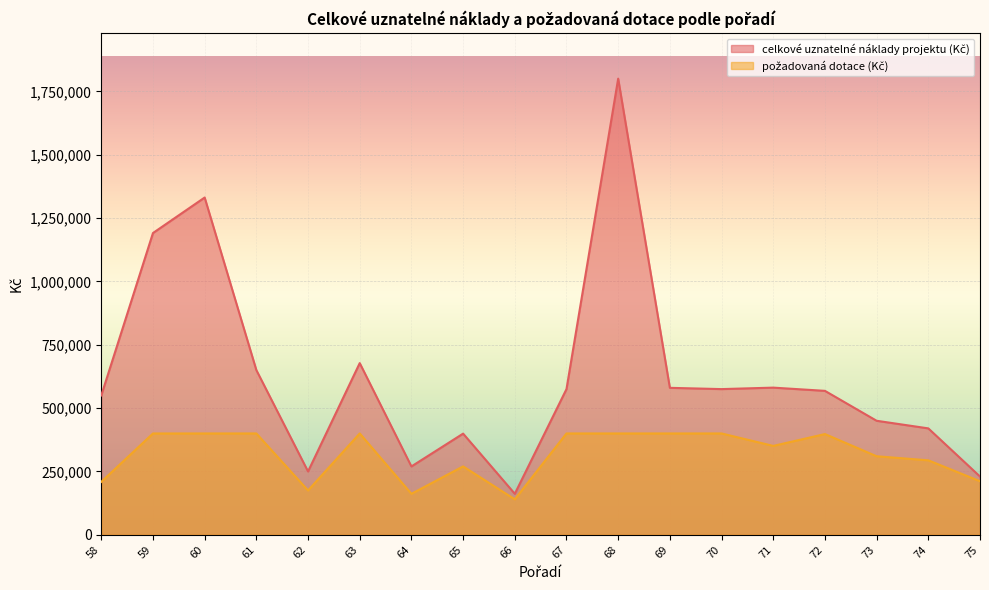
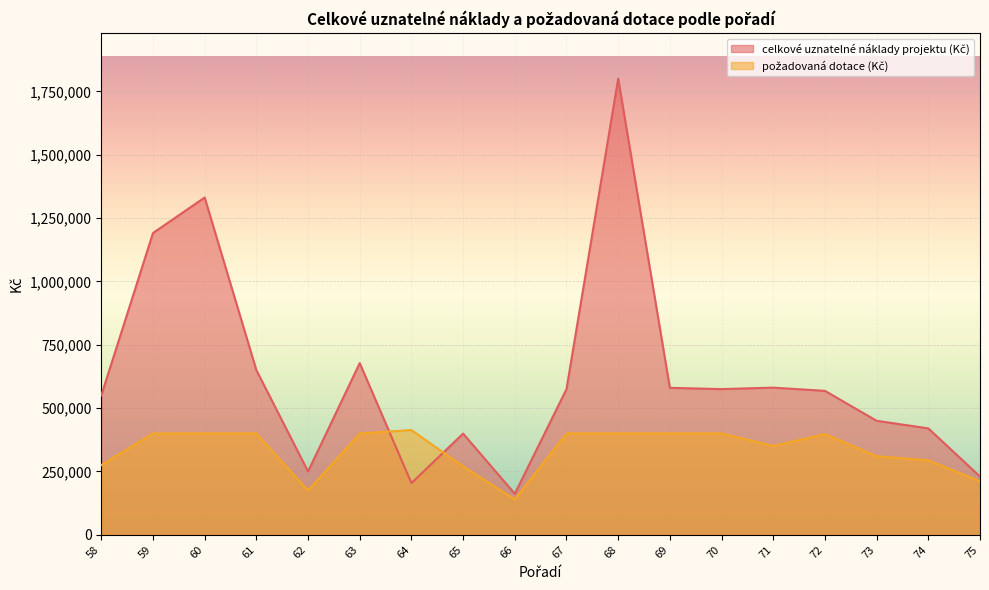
  {
    "celkové uznatelné náklady projektu (Kč)": {
      "58": "550,000",
      "59": "1,190,000",
      "60": "1,330,000",
      "61": "650,000",
      "62": "250,000",
      "63": "680,000",
-     "64": "270,000",
+     "64": "200,000",
      "65": "400,000",
      "66": "160,000",
      "67": "580,000",
      "68": "1,800,000",
      "69": "580,000",
      "70": "580,000",
      "71": "580,000",
      "72": "570,000",
      "73": "450,000",
      "74": "420,000",
      "75": "230,000"
    },
    "požadovaná dotace (Kč)": {
-     "58": "210,000",
+     "58": "280,000",
      "59": "400,000",
      "60": "400,000",
      "61": "400,000",
      "62": "180,000",
      "63": "400,000",
-     "64": "160,000",
+     "64": "410,000",
      "65": "270,000",
      "66": "140,000",
      "67": "400,000",
      "68": "400,000",
      "69": "400,000",
      "70": "400,000",
      "71": "350,000",
      "72": "400,000",
      "73": "310,000",
      "74": "290,000",
      "75": "210,000"
    }
  }
